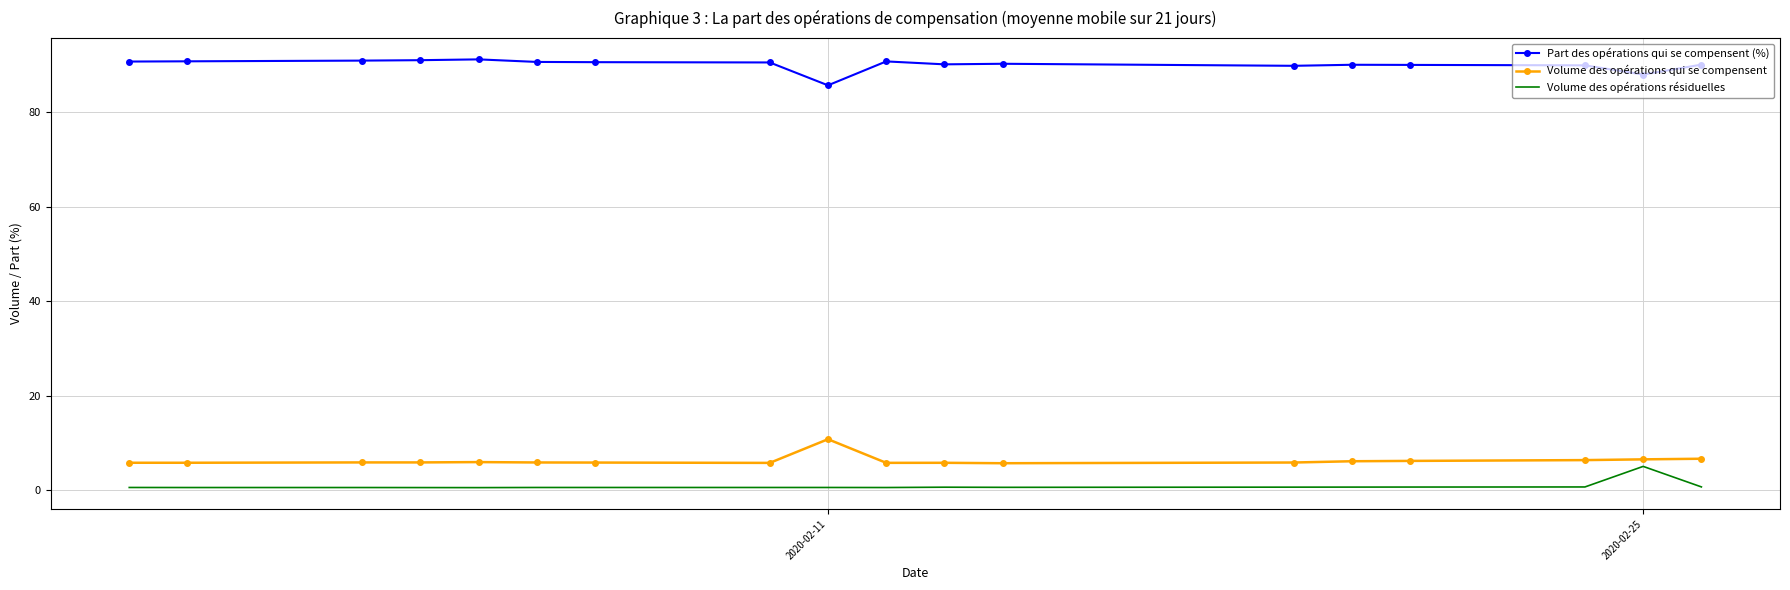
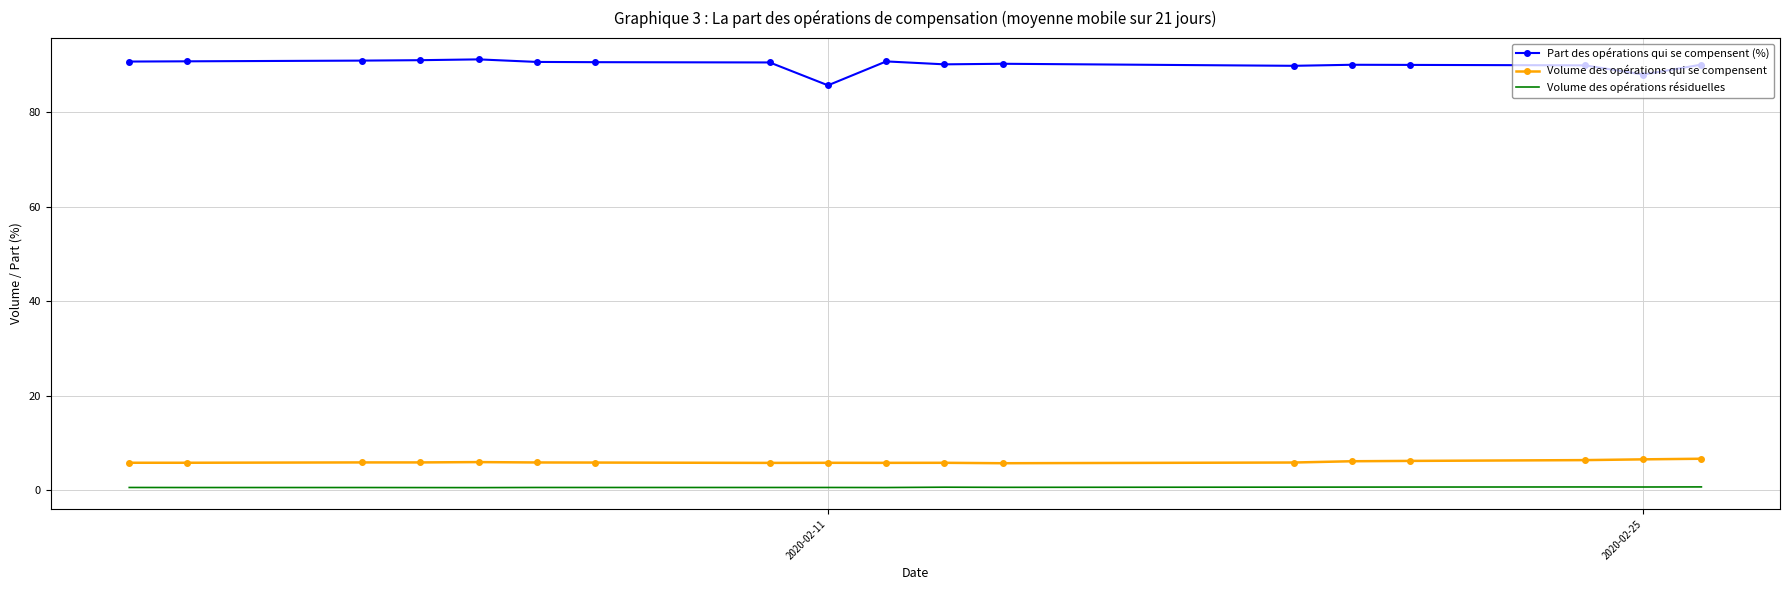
  {
    "Part des opérations qui se compensent (%)": {
      "2020-02-11": 86
    },
    "Volume des opérations qui se compensent": {
-     "2020-02-11": 11,
+     "2020-02-11": 6,
      "2020-02-25": 7
    },
    "Volume des opérations résiduelles": {
      "2020-02-11": 1,
-     "2020-02-25": 5
+     "2020-02-25": 1
    }
  }
